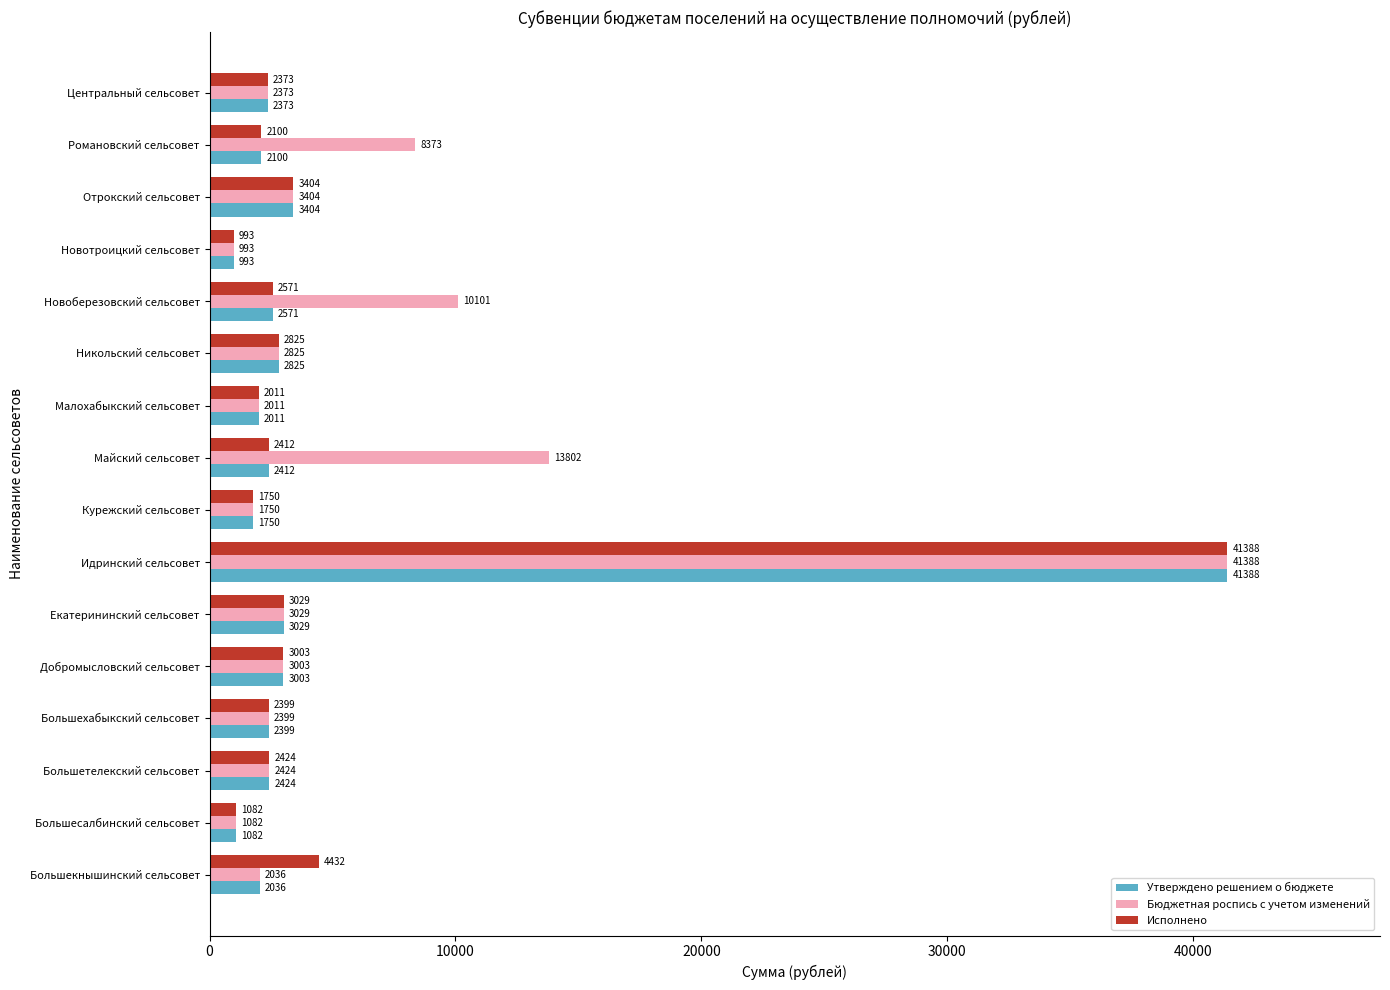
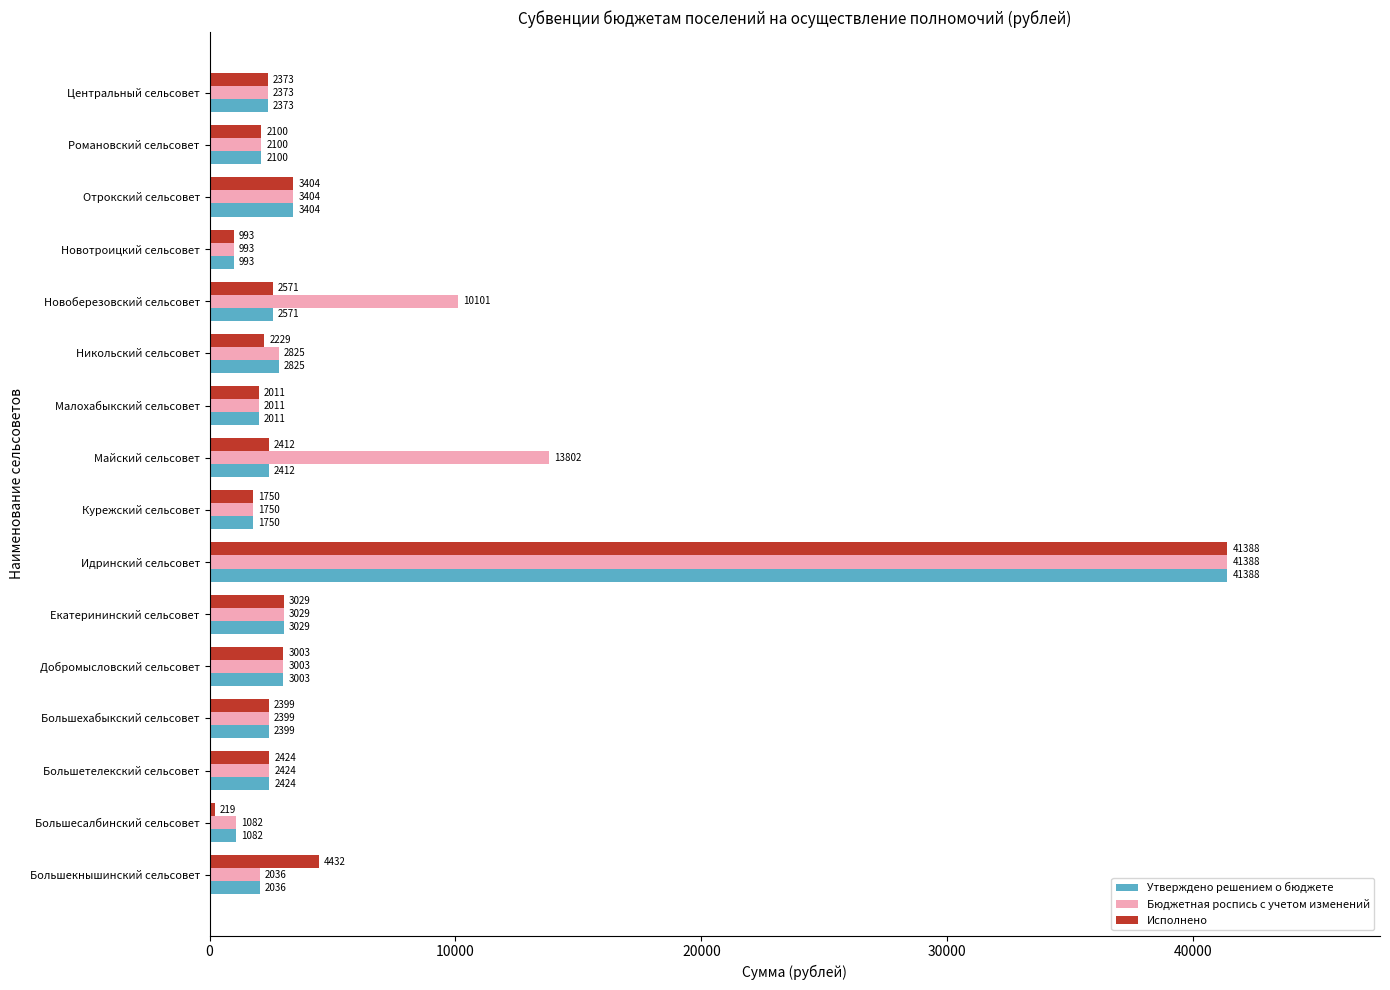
  {
    "Утверждено решением о бюджете": {
      "Центральный сельсовет": 2373,
      "Романовский сельсовет": 2100,
      "Отрокский сельсовет": 3404,
      "Новотроицкий сельсовет": 993,
      "Новоберезовский сельсовет": 2571,
      "Никольский сельсовет": 2825,
      "Малохабыкский сельсовет": 2011,
      "Майский сельсовет": 2412,
      "Курежский сельсовет": 1750,
      "Идринский сельсовет": 41388,
      "Екатерининский сельсовет": 3029,
      "Добромысловский сельсовет": 3003,
      "Большехабыкский сельсовет": 2399,
      "Большетелекский сельсовет": 2424,
      "Большесалбинский сельсовет": 1082,
      "Большекнышинский сельсовет": 2036
    },
    "Бюджетная роспись с учетом изменений": {
      "Центральный сельсовет": 2373,
-     "Романовский сельсовет": 8373,
+     "Романовский сельсовет": 2100,
      "Отрокский сельсовет": 3404,
      "Новотроицкий сельсовет": 993,
      "Новоберезовский сельсовет": 10101,
      "Никольский сельсовет": 2825,
      "Малохабыкский сельсовет": 2011,
      "Майский сельсовет": 13802,
      "Курежский сельсовет": 1750,
      "Идринский сельсовет": 41388,
      "Екатерининский сельсовет": 3029,
      "Добромысловский сельсовет": 3003,
      "Большехабыкский сельсовет": 2399,
      "Большетелекский сельсовет": 2424,
      "Большесалбинский сельсовет": 1082,
      "Большекнышинский сельсовет": 2036
    },
    "Исполнено": {
      "Центральный сельсовет": 2373,
      "Романовский сельсовет": 2100,
      "Отрокский сельсовет": 3404,
      "Новотроицкий сельсовет": 993,
      "Новоберезовский сельсовет": 2571,
-     "Никольский сельсовет": 2825,
+     "Никольский сельсовет": 2229,
      "Малохабыкский сельсовет": 2011,
      "Майский сельсовет": 2412,
      "Курежский сельсовет": 1750,
      "Идринский сельсовет": 41388,
      "Екатерининский сельсовет": 3029,
      "Добромысловский сельсовет": 3003,
      "Большехабыкский сельсовет": 2399,
      "Большетелекский сельсовет": 2424,
-     "Большесалбинский сельсовет": 1082,
+     "Большесалбинский сельсовет": 219,
      "Большекнышинский сельсовет": 4432
    }
  }
